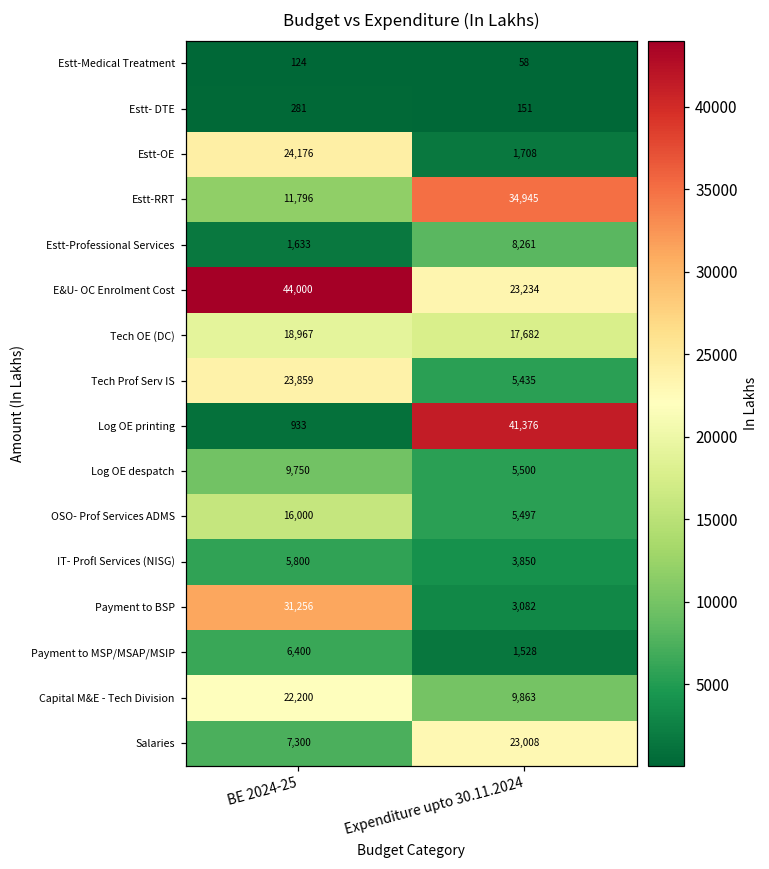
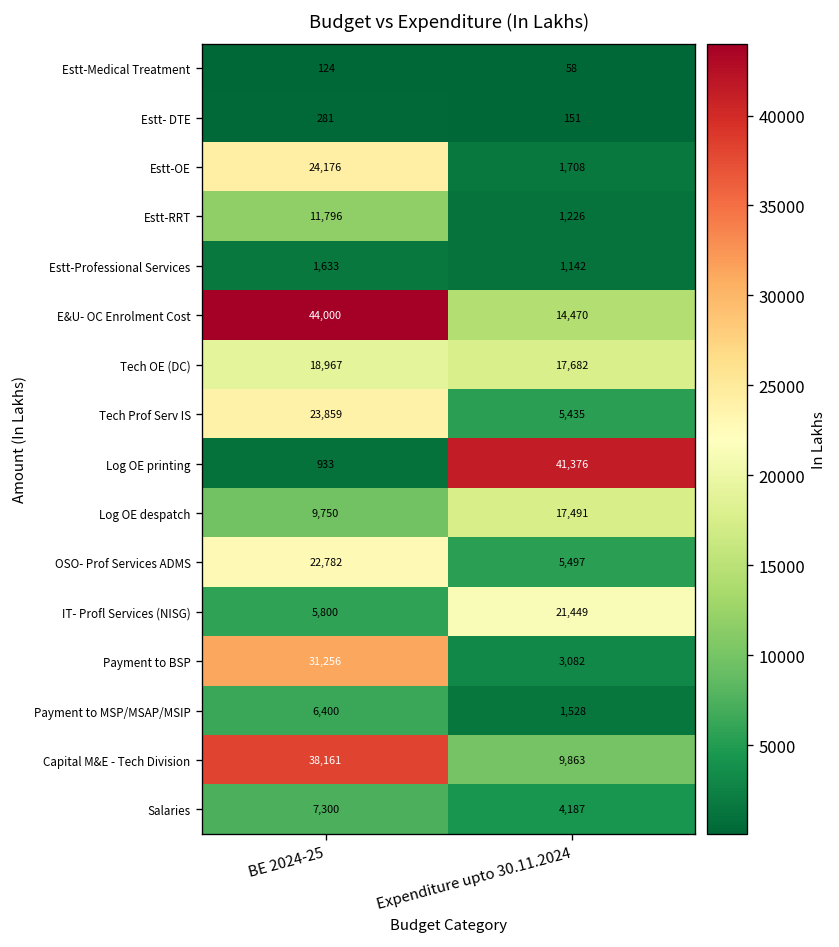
  {
    "Estt-Medical Treatment": {
      "BE 2024-25": "124",
      "Expenditure upto 30.11.2024": "58"
    },
    "Estt- DTE": {
      "BE 2024-25": "281",
      "Expenditure upto 30.11.2024": "151"
    },
    "Estt-OE": {
      "BE 2024-25": "24,176",
      "Expenditure upto 30.11.2024": "1,708"
    },
    "Estt-RRT": {
      "BE 2024-25": "11,796",
-     "Expenditure upto 30.11.2024": "34,945"
+     "Expenditure upto 30.11.2024": "1,226"
    },
    "Estt-Professional Services": {
      "BE 2024-25": "1,633",
-     "Expenditure upto 30.11.2024": "8,261"
+     "Expenditure upto 30.11.2024": "1,142"
    },
    "E&U- OC Enrolment Cost": {
      "BE 2024-25": "44,000",
-     "Expenditure upto 30.11.2024": "23,234"
+     "Expenditure upto 30.11.2024": "14,470"
    },
    "Tech OE (DC)": {
      "BE 2024-25": "18,967",
      "Expenditure upto 30.11.2024": "17,682"
    },
    "Tech Prof Serv IS": {
      "BE 2024-25": "23,859",
      "Expenditure upto 30.11.2024": "5,435"
    },
    "Log OE printing": {
      "BE 2024-25": "933",
      "Expenditure upto 30.11.2024": "41,376"
    },
    "Log OE despatch": {
      "BE 2024-25": "9,750",
-     "Expenditure upto 30.11.2024": "5,500"
+     "Expenditure upto 30.11.2024": "17,491"
    },
    "OSO- Prof Services ADMS": {
-     "BE 2024-25": "16,000",
+     "BE 2024-25": "22,782",
      "Expenditure upto 30.11.2024": "5,497"
    },
    "IT- Profl Services (NISG)": {
      "BE 2024-25": "5,800",
-     "Expenditure upto 30.11.2024": "3,850"
+     "Expenditure upto 30.11.2024": "21,449"
    },
    "Payment to BSP": {
      "BE 2024-25": "31,256",
      "Expenditure upto 30.11.2024": "3,082"
    },
    "Payment to MSP/MSAP/MSIP": {
      "BE 2024-25": "6,400",
      "Expenditure upto 30.11.2024": "1,528"
    },
    "Capital M&E - Tech Division": {
-     "BE 2024-25": "22,200",
+     "BE 2024-25": "38,161",
      "Expenditure upto 30.11.2024": "9,863"
    },
    "Salaries": {
      "BE 2024-25": "7,300",
-     "Expenditure upto 30.11.2024": "23,008"
+     "Expenditure upto 30.11.2024": "4,187"
    }
  }
